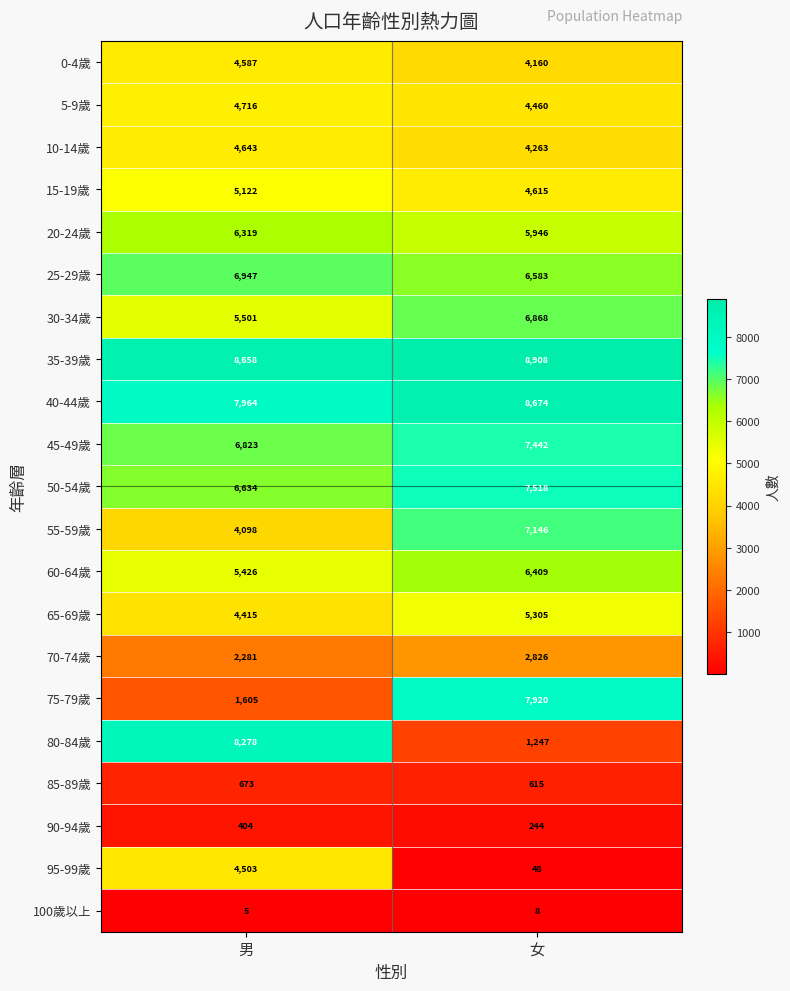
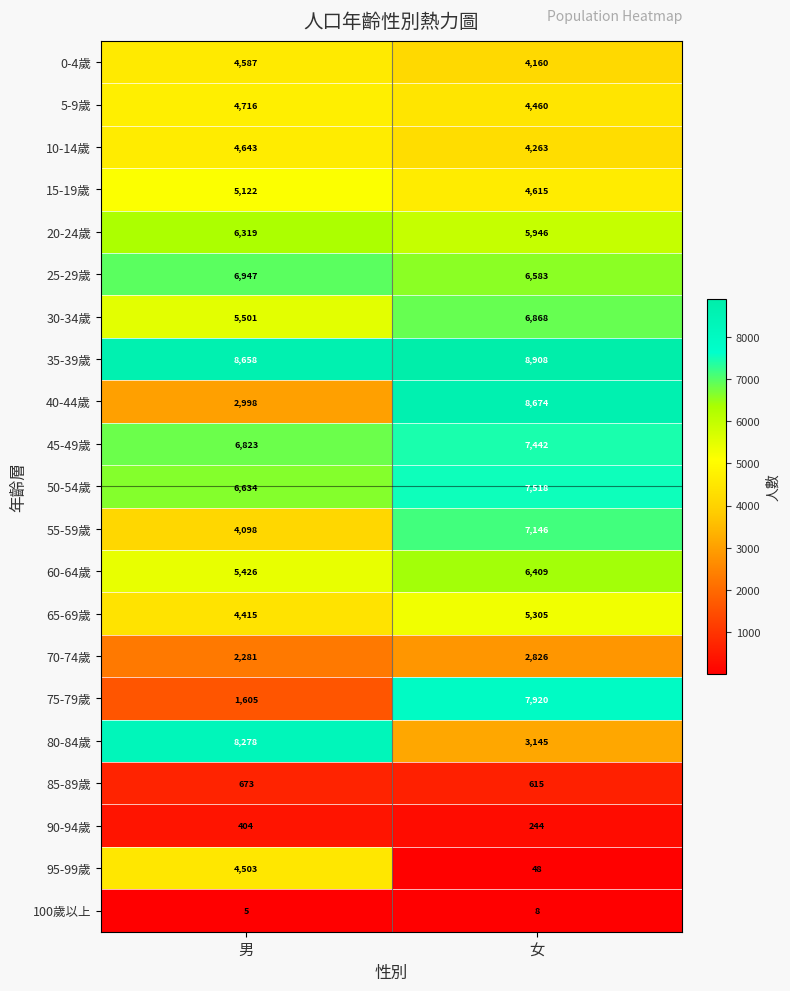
  {
    "0-4歲": {
      "男": "4,587",
      "女": "4,160"
    },
    "5-9歲": {
      "男": "4,716",
      "女": "4,460"
    },
    "10-14歲": {
      "男": "4,643",
      "女": "4,263"
    },
    "15-19歲": {
      "男": "5,122",
      "女": "4,615"
    },
    "20-24歲": {
      "男": "6,319",
      "女": "5,946"
    },
    "25-29歲": {
      "男": "6,947",
      "女": "6,583"
    },
    "30-34歲": {
      "男": "5,501",
      "女": "6,868"
    },
    "35-39歲": {
      "男": "8,658",
      "女": "8,908"
    },
    "40-44歲": {
-     "男": "7,964",
+     "男": "2,998",
      "女": "8,674"
    },
    "45-49歲": {
      "男": "6,823",
      "女": "7,442"
    },
    "50-54歲": {
      "男": "6,634",
      "女": "7,518"
    },
    "55-59歲": {
      "男": "4,098",
      "女": "7,146"
    },
    "60-64歲": {
      "男": "5,426",
      "女": "6,409"
    },
    "65-69歲": {
      "男": "4,415",
      "女": "5,305"
    },
    "70-74歲": {
      "男": "2,281",
      "女": "2,826"
    },
    "75-79歲": {
      "男": "1,605",
      "女": "7,920"
    },
    "80-84歲": {
      "男": "8,278",
-     "女": "1,247"
+     "女": "3,145"
    },
    "85-89歲": {
      "男": "673",
      "女": "615"
    },
    "90-94歲": {
      "男": "404",
      "女": "244"
    },
    "95-99歲": {
      "男": "4,503",
      "女": "48"
    },
    "100歲以上": {
      "男": "5",
      "女": "8"
    }
  }
